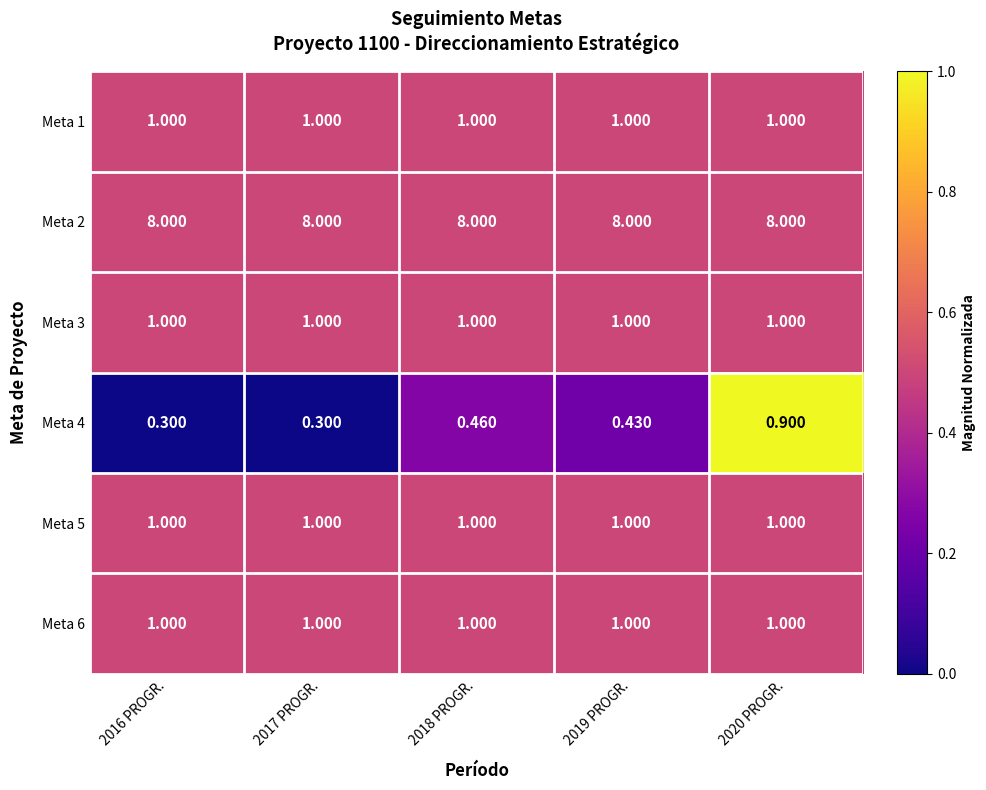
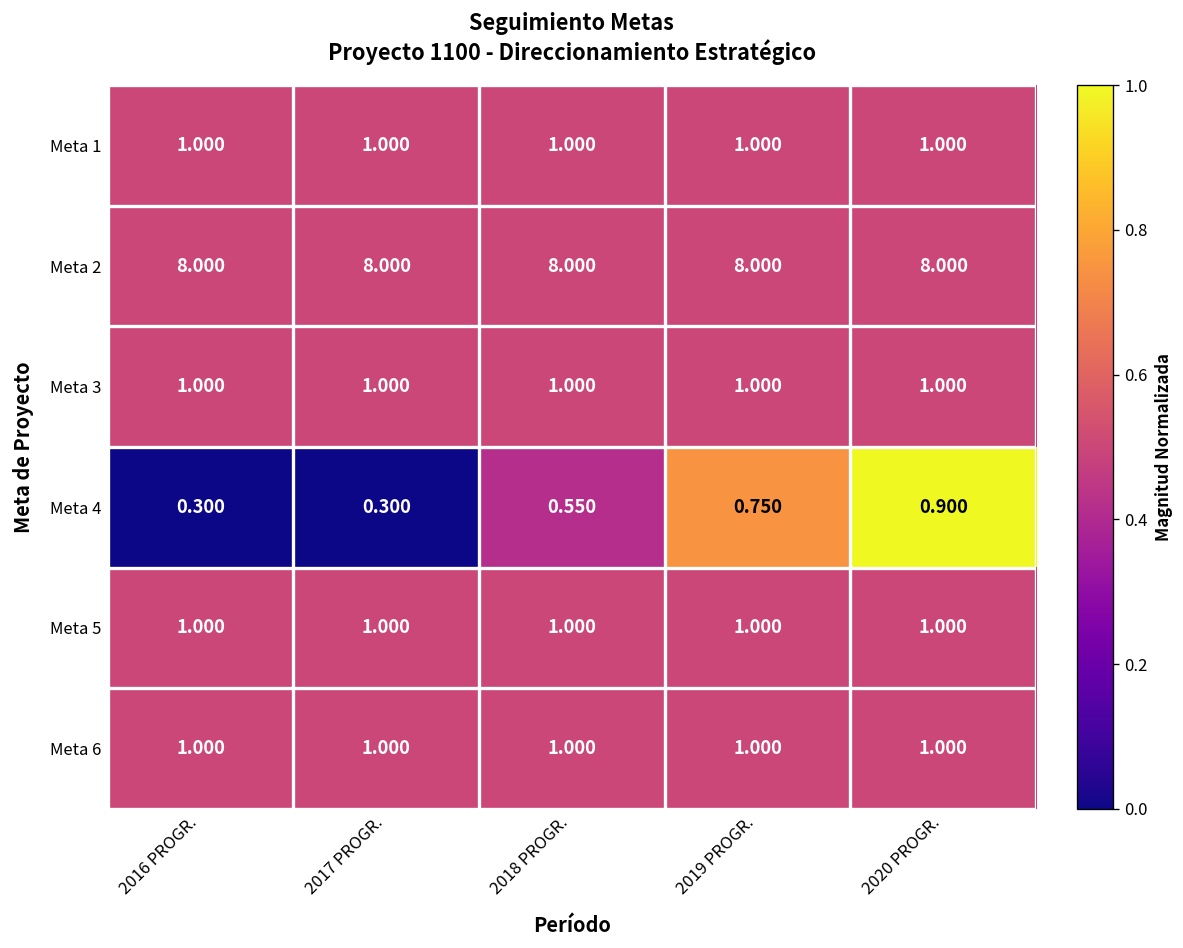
  {
    "Meta 1": {
      "2016 PROGR.": 1.000,
      "2017 PROGR.": 1.000,
      "2018 PROGR.": 1.000,
      "2019 PROGR.": 1.000,
      "2020 PROGR.": 1.000
    },
    "Meta 2": {
      "2016 PROGR.": 8.000,
      "2017 PROGR.": 8.000,
      "2018 PROGR.": 8.000,
      "2019 PROGR.": 8.000,
      "2020 PROGR.": 8.000
    },
    "Meta 3": {
      "2016 PROGR.": 1.000,
      "2017 PROGR.": 1.000,
      "2018 PROGR.": 1.000,
      "2019 PROGR.": 1.000,
      "2020 PROGR.": 1.000
    },
    "Meta 4": {
      "2016 PROGR.": 0.300,
      "2017 PROGR.": 0.300,
-     "2018 PROGR.": 0.460,
-     "2019 PROGR.": 0.430,
+     "2018 PROGR.": 0.550,
+     "2019 PROGR.": 0.750,
      "2020 PROGR.": 0.900
    },
    "Meta 5": {
      "2016 PROGR.": 1.000,
      "2017 PROGR.": 1.000,
      "2018 PROGR.": 1.000,
      "2019 PROGR.": 1.000,
      "2020 PROGR.": 1.000
    },
    "Meta 6": {
      "2016 PROGR.": 1.000,
      "2017 PROGR.": 1.000,
      "2018 PROGR.": 1.000,
      "2019 PROGR.": 1.000,
      "2020 PROGR.": 1.000
    }
  }
